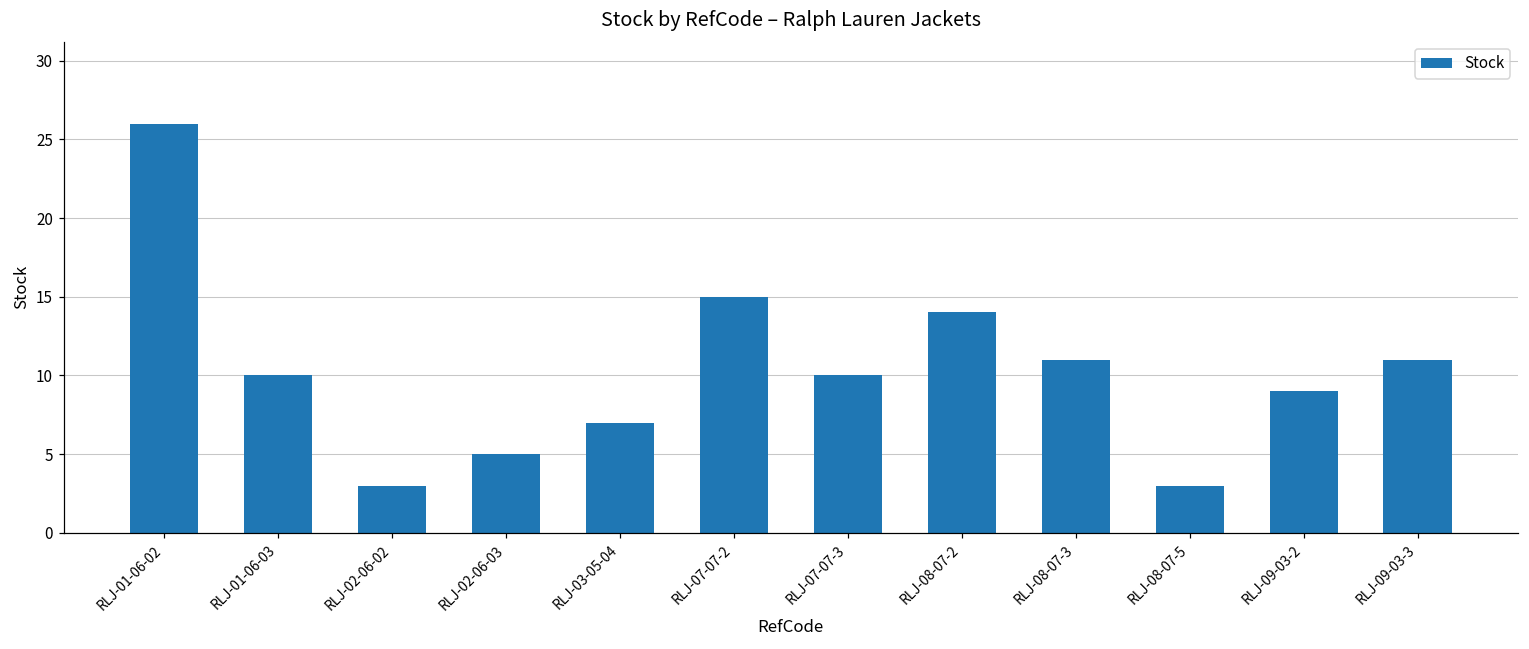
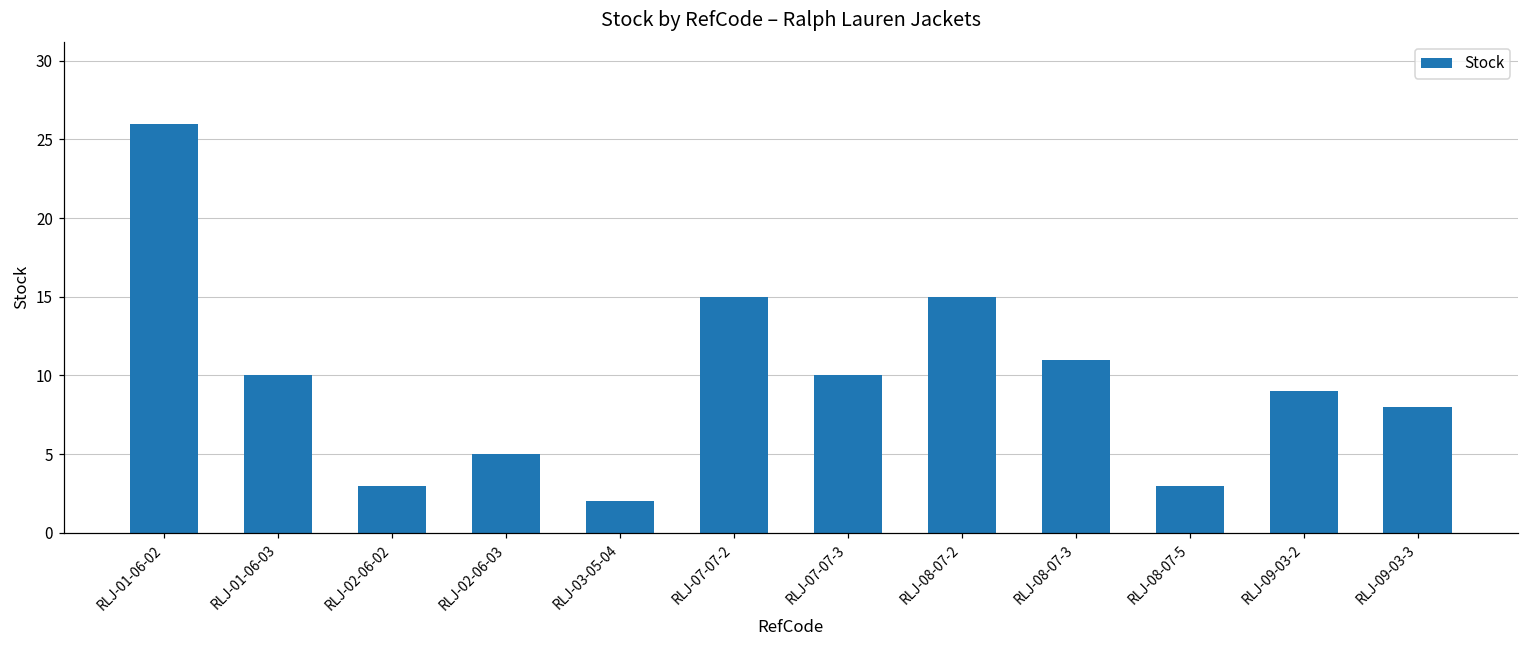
  {
    "RLJ-01-06-02": 26,
    "RLJ-01-06-03": 10,
    "RLJ-02-06-02": 3,
    "RLJ-02-06-03": 5,
-   "RLJ-03-05-04": 7,
+   "RLJ-03-05-04": 2,
    "RLJ-07-07-2": 15,
    "RLJ-07-07-3": 10,
-   "RLJ-08-07-2": 14,
+   "RLJ-08-07-2": 15,
    "RLJ-08-07-3": 11,
    "RLJ-08-07-5": 3,
    "RLJ-09-03-2": 9,
-   "RLJ-09-03-3": 11
+   "RLJ-09-03-3": 8
  }
